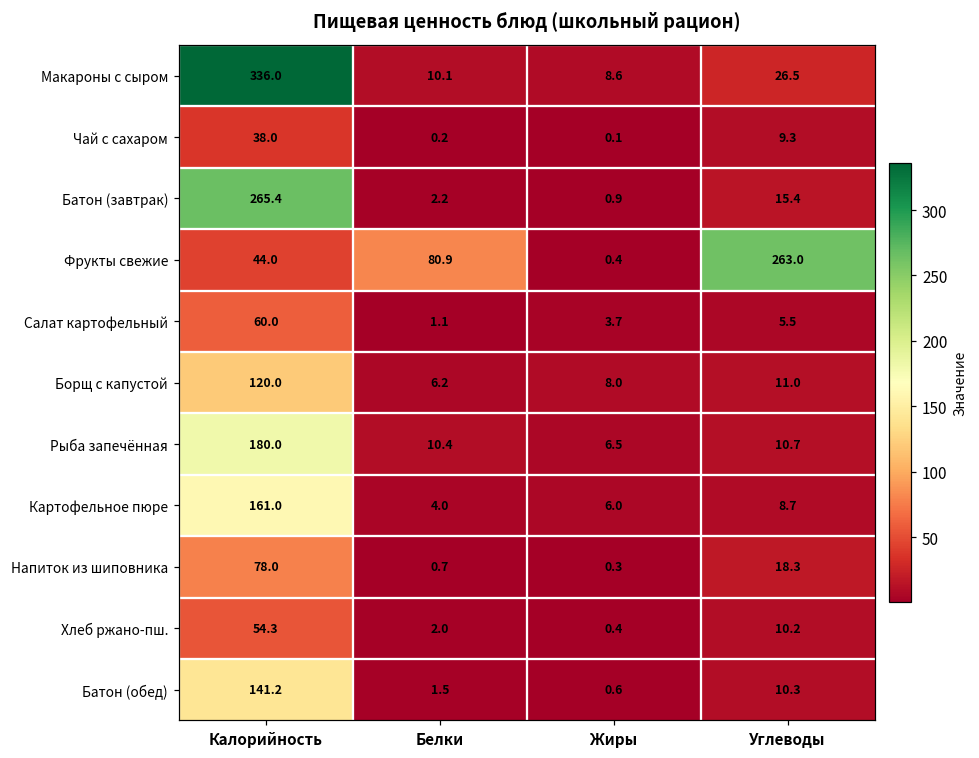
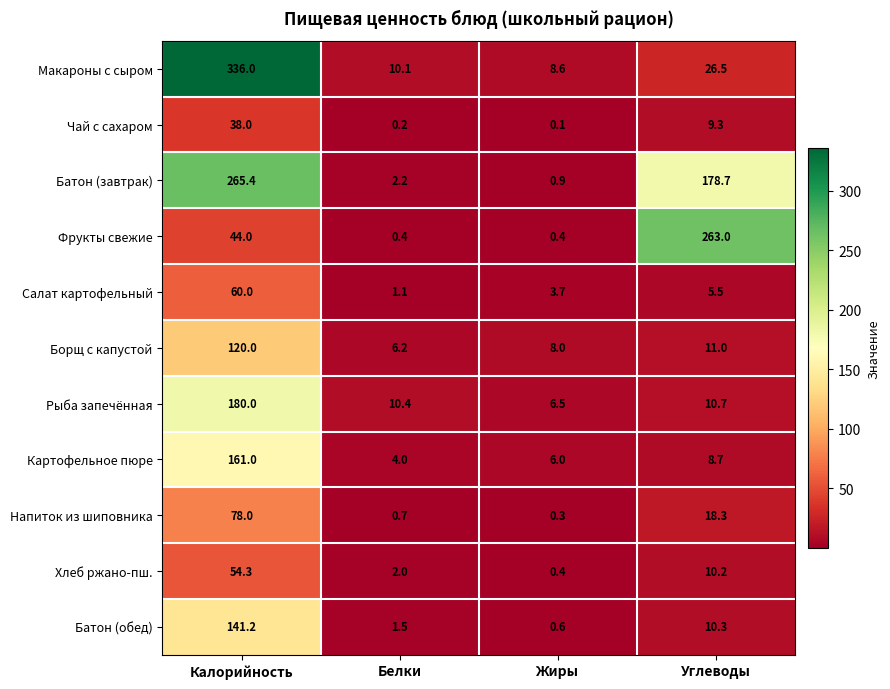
  {
    "Макароны с сыром": {
      "Калорийность": 336.0,
      "Белки": 10.1,
      "Жиры": 8.6,
      "Углеводы": 26.5
    },
    "Чай с сахаром": {
      "Калорийность": 38.0,
      "Белки": 0.2,
      "Жиры": 0.1,
      "Углеводы": 9.3
    },
    "Батон (завтрак)": {
      "Калорийность": 265.4,
      "Белки": 2.2,
      "Жиры": 0.9,
-     "Углеводы": 15.4
+     "Углеводы": 178.7
    },
    "Фрукты свежие": {
      "Калорийность": 44.0,
-     "Белки": 80.9,
+     "Белки": 0.4,
      "Жиры": 0.4,
      "Углеводы": 263.0
    },
    "Салат картофельный": {
      "Калорийность": 60.0,
      "Белки": 1.1,
      "Жиры": 3.7,
      "Углеводы": 5.5
    },
    "Борщ с капустой": {
      "Калорийность": 120.0,
      "Белки": 6.2,
      "Жиры": 8.0,
      "Углеводы": 11.0
    },
    "Рыба запечённая": {
      "Калорийность": 180.0,
      "Белки": 10.4,
      "Жиры": 6.5,
      "Углеводы": 10.7
    },
    "Картофельное пюре": {
      "Калорийность": 161.0,
      "Белки": 4.0,
      "Жиры": 6.0,
      "Углеводы": 8.7
    },
    "Напиток из шиповника": {
      "Калорийность": 78.0,
      "Белки": 0.7,
      "Жиры": 0.3,
      "Углеводы": 18.3
    },
    "Хлеб ржано-пш.": {
      "Калорийность": 54.3,
      "Белки": 2.0,
      "Жиры": 0.4,
      "Углеводы": 10.2
    },
    "Батон (обед)": {
      "Калорийность": 141.2,
      "Белки": 1.5,
      "Жиры": 0.6,
      "Углеводы": 10.3
    }
  }
